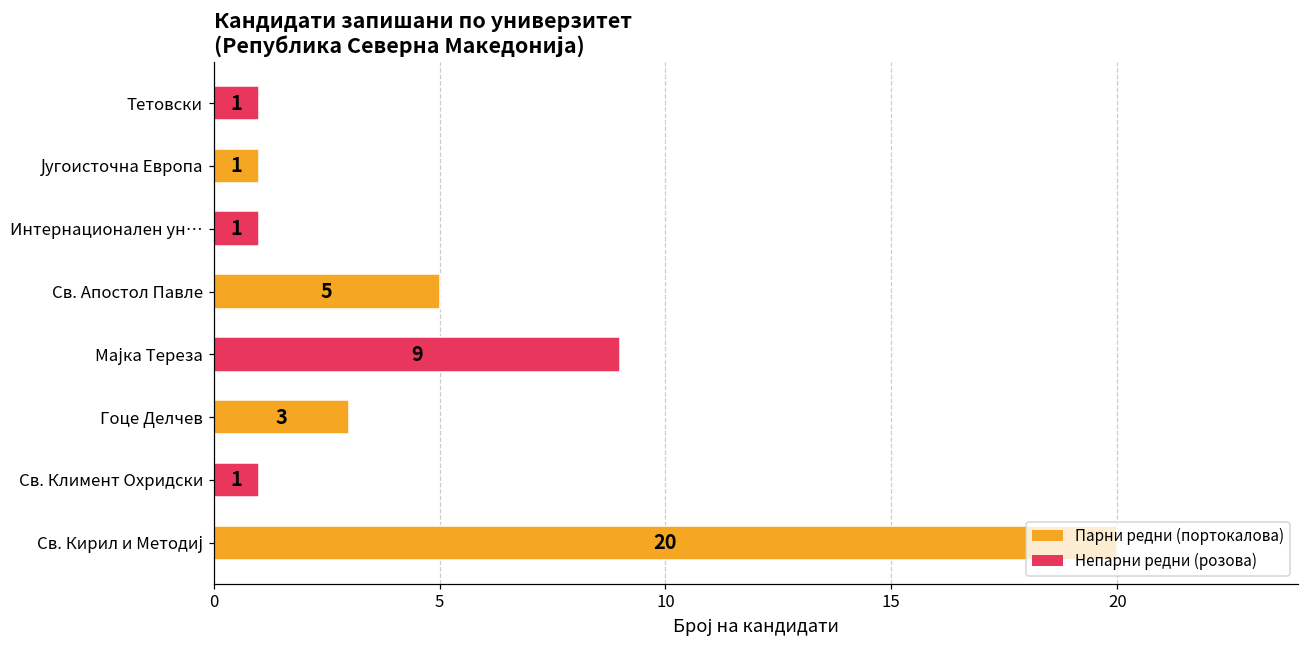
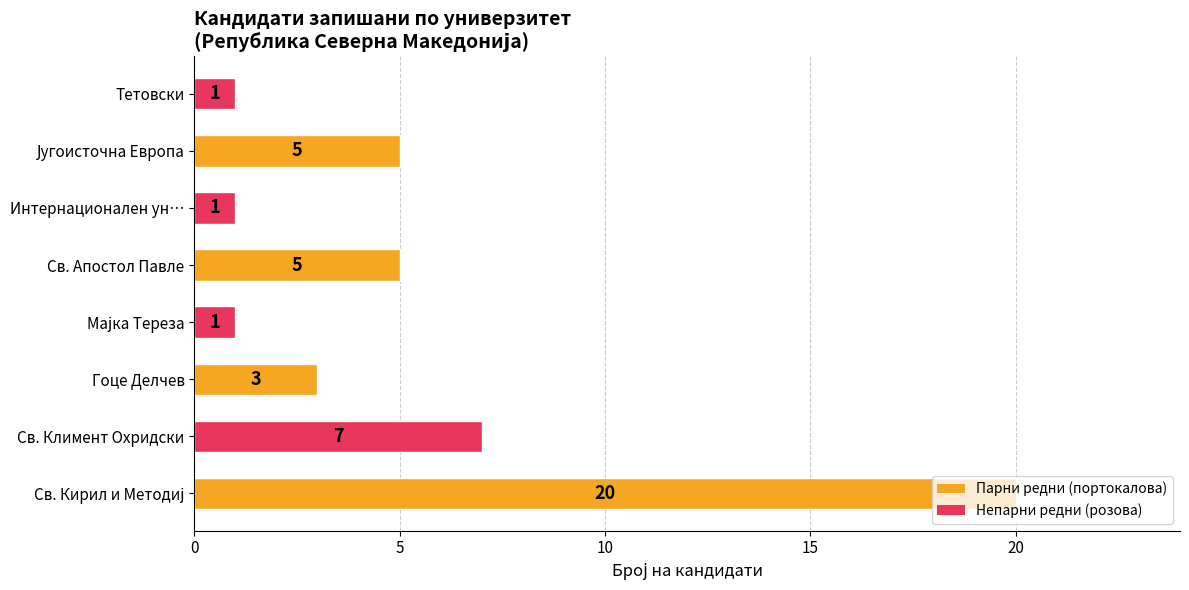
  {
    "Тетовски": 1,
-   "Југоисточна Европа": 1,
+   "Југоисточна Европа": 5,
    "Интернационален ун…": 1,
    "Св. Апостол Павле": 5,
-   "Мајка Тереза": 9,
+   "Мајка Тереза": 1,
    "Гоце Делчев": 3,
-   "Св. Климент Охридски": 1
+   "Св. Климент Охридски": 7
  }
